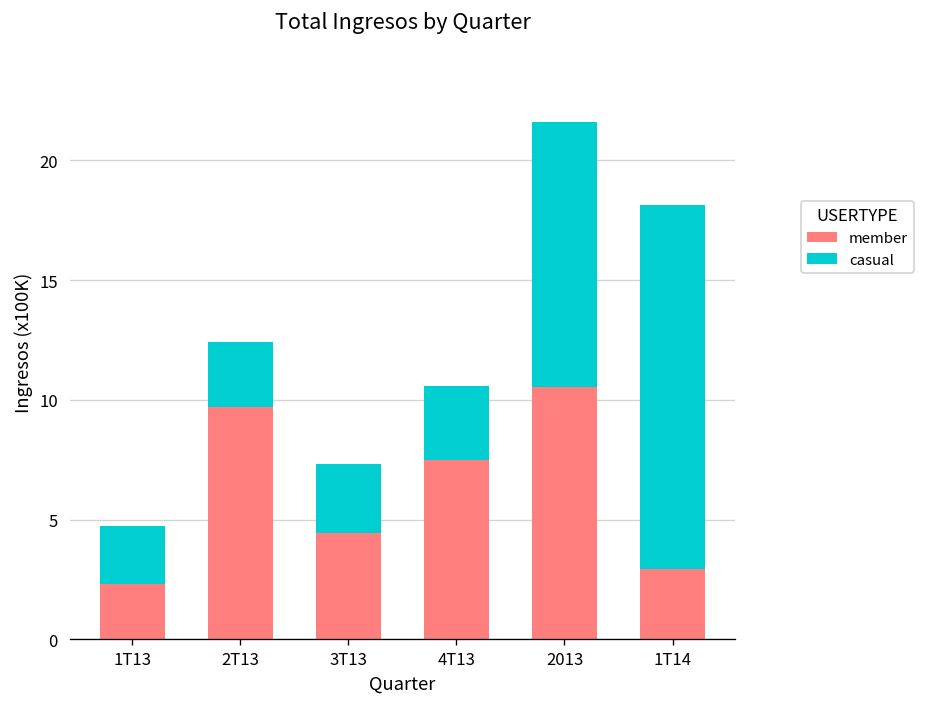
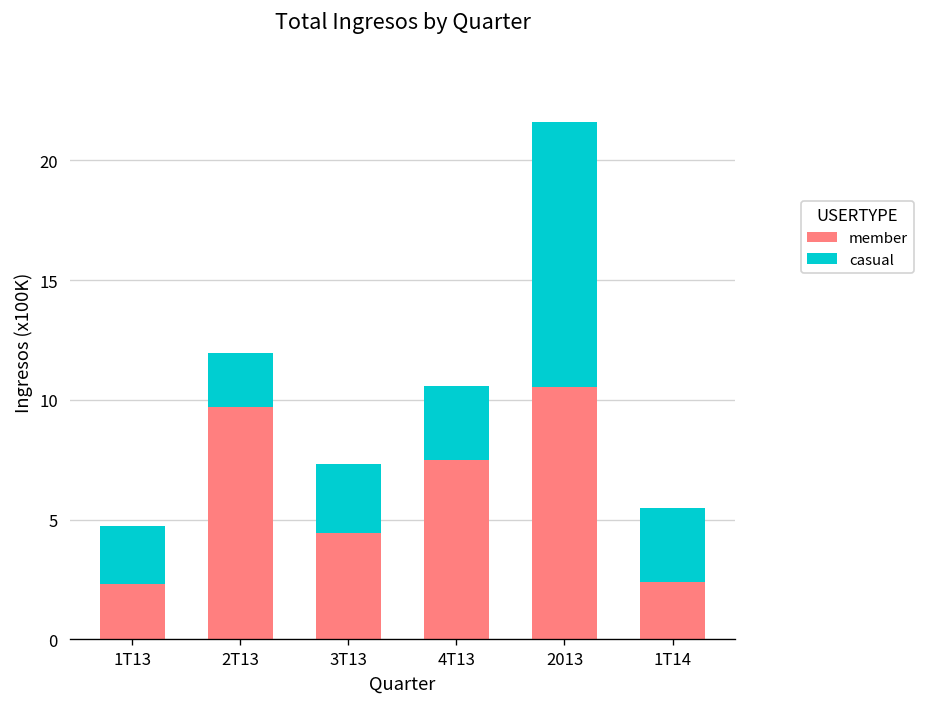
  {
    "member": {
      "1T13": 2.3,
      "2T13": 9.7,
      "3T13": 4.4,
      "4T13": 7.5,
      "2013": 10.6,
-     "1T14": 3.0
+     "1T14": 2.4
    },
    "casual": {
      "1T13": 2.4,
-     "2T13": 2.7,
+     "2T13": 2.3,
      "3T13": 2.9,
      "4T13": 3.1,
      "2013": 11.0,
-     "1T14": 15.2
+     "1T14": 3.1
    }
  }
